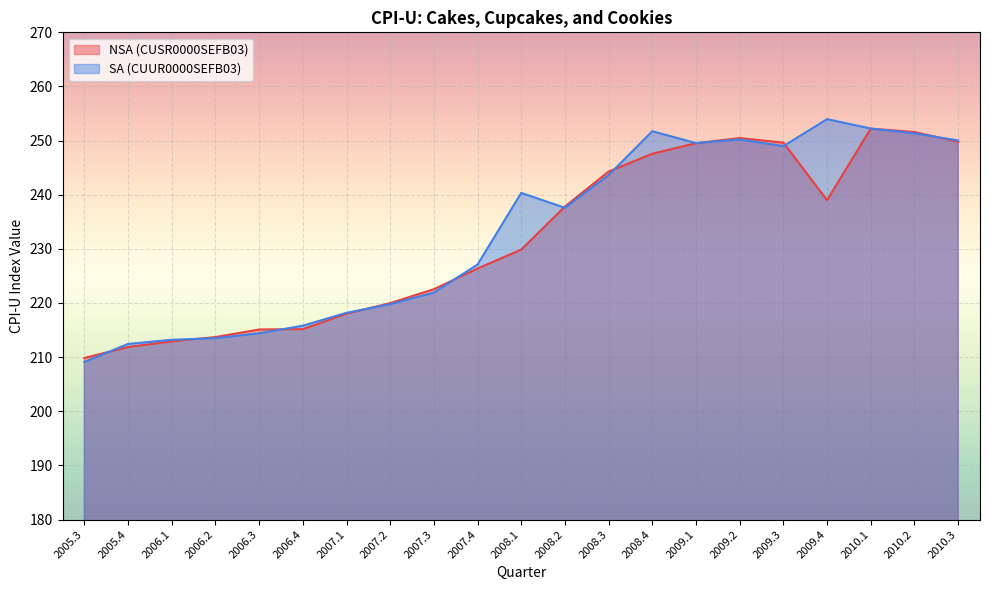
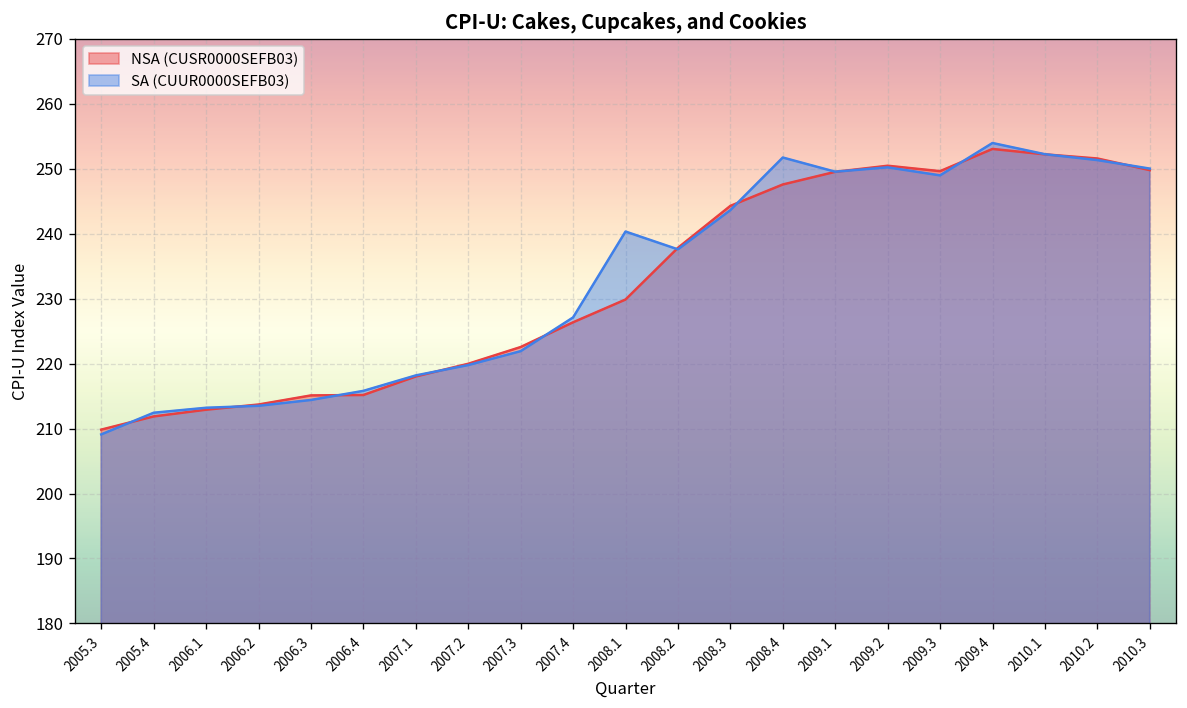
  {
    "NSA (CUSR0000SEFB03)": {
      "2005.3": 210,
      "2005.4": 212,
      "2006.3": 215,
      "2006.4": 215,
      "2007.3": 223,
      "2007.4": 226,
      "2008.1": 230,
      "2008.3": 244,
      "2008.4": 248,
      "2009.3": 250,
-     "2009.4": 239
+     "2009.4": 253
    },
    "SA (CUUR0000SEFB03)": {
      "2005.3": 209,
      "2005.4": 212,
      "2006.3": 214,
      "2006.4": 216,
      "2007.3": 222,
      "2007.4": 227,
      "2008.1": 240,
      "2008.3": 244,
      "2008.4": 252,
      "2009.3": 249,
      "2009.4": 254
    }
  }
